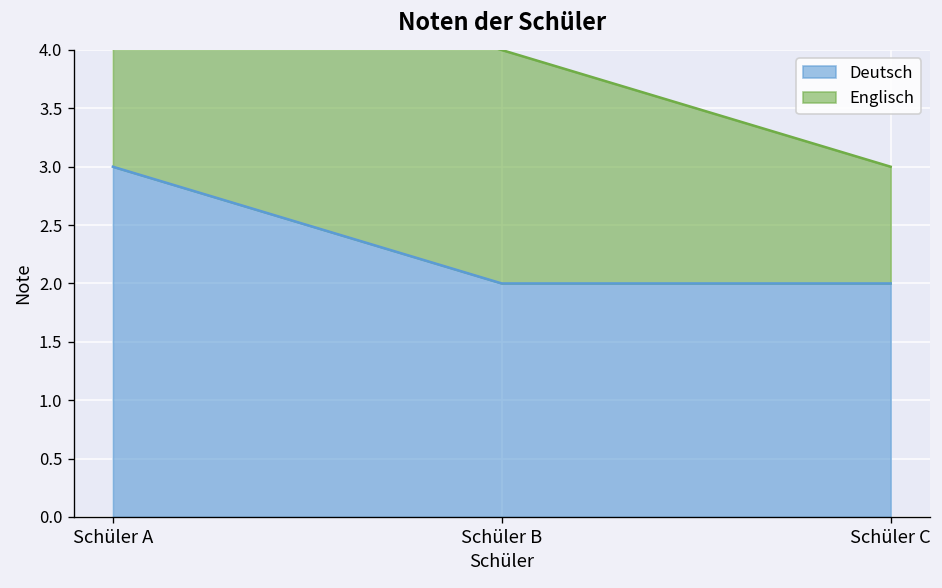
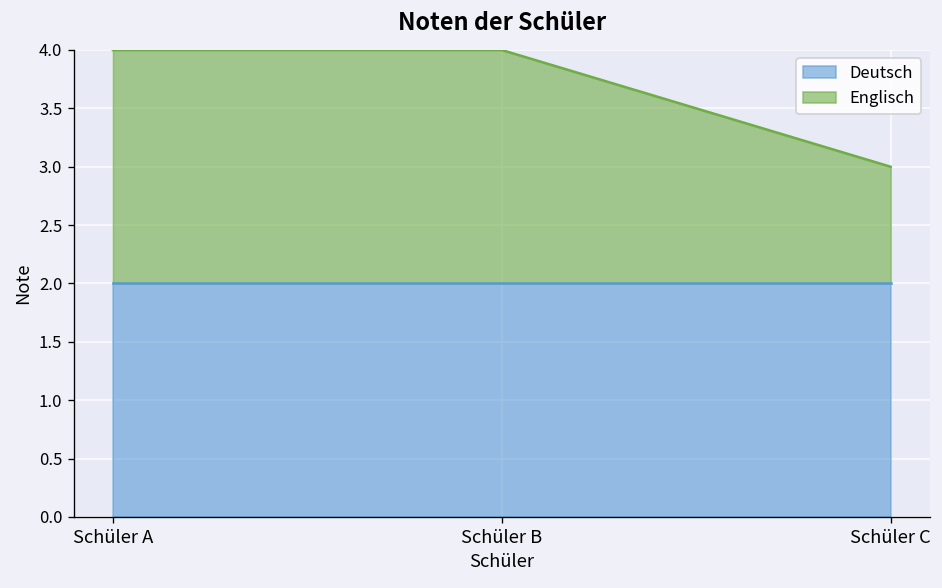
  {
    "Deutsch": {
-     "Schüler A": 3,
+     "Schüler A": 2,
      "Schüler B": 2,
      "Schüler C": 2
    },
    "Englisch": {
      "Schüler B": 4,
      "Schüler C": 3
    }
  }
